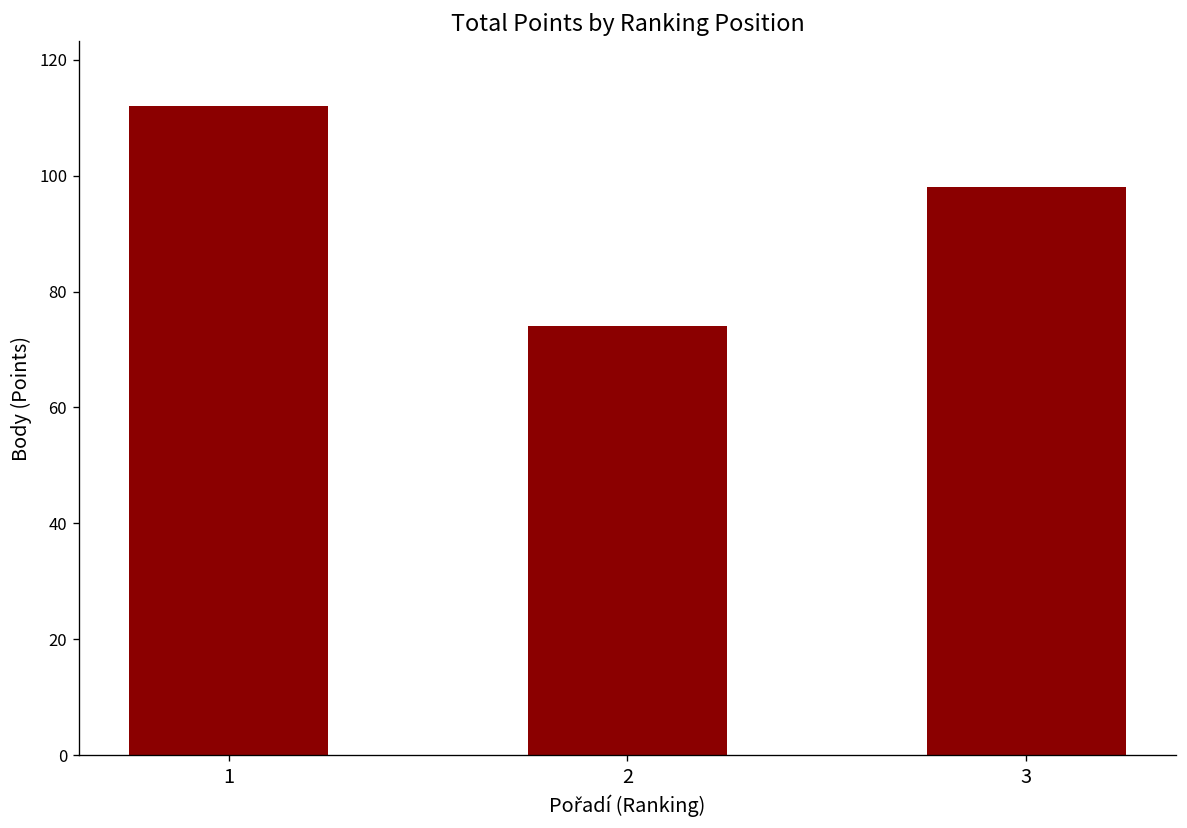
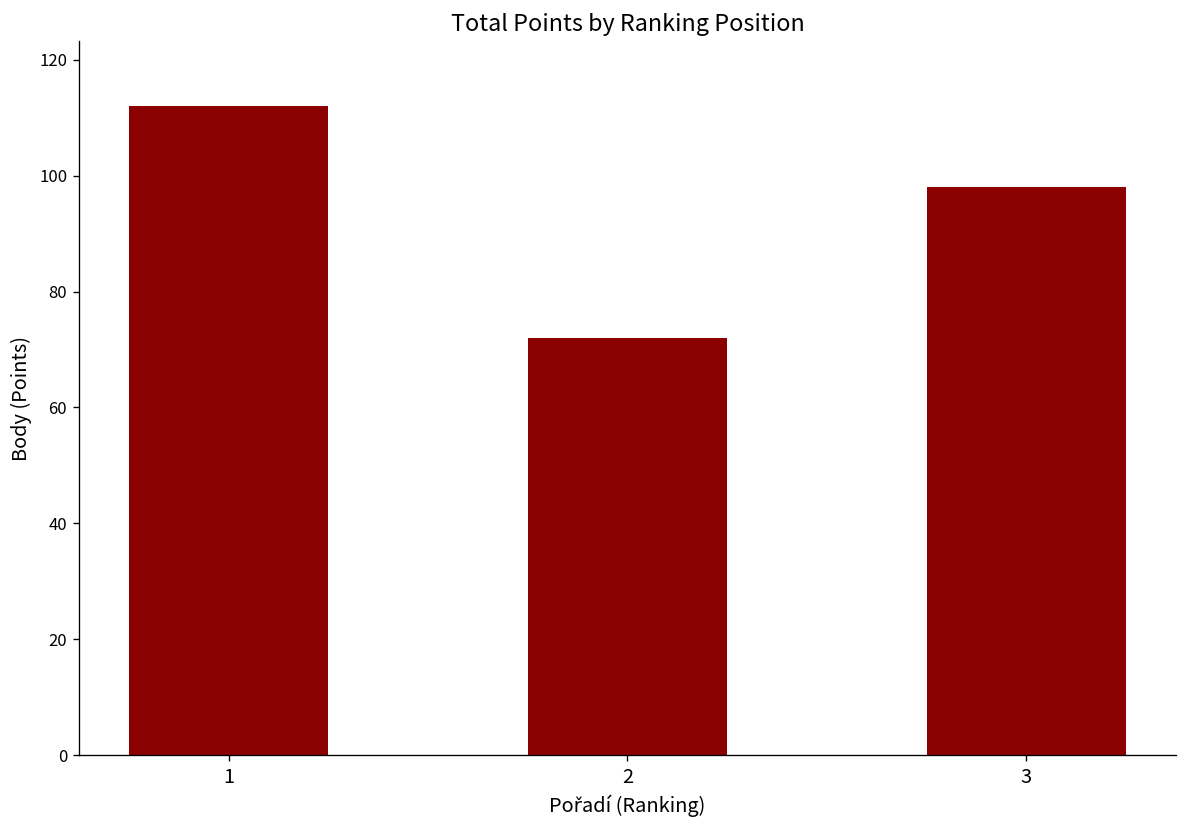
  {
    "1": 112,
-   "2": 74,
+   "2": 72,
    "3": 98
  }
